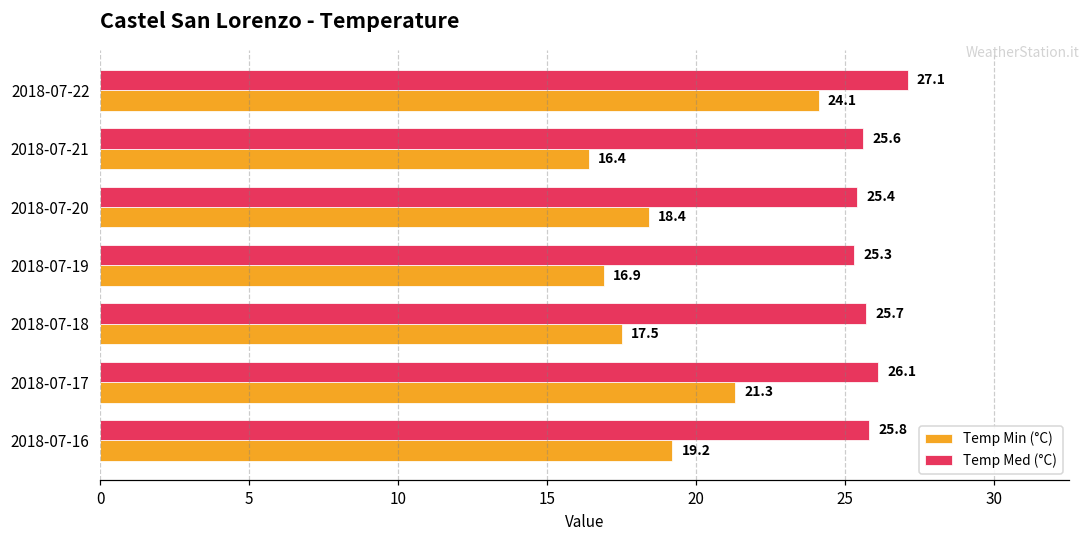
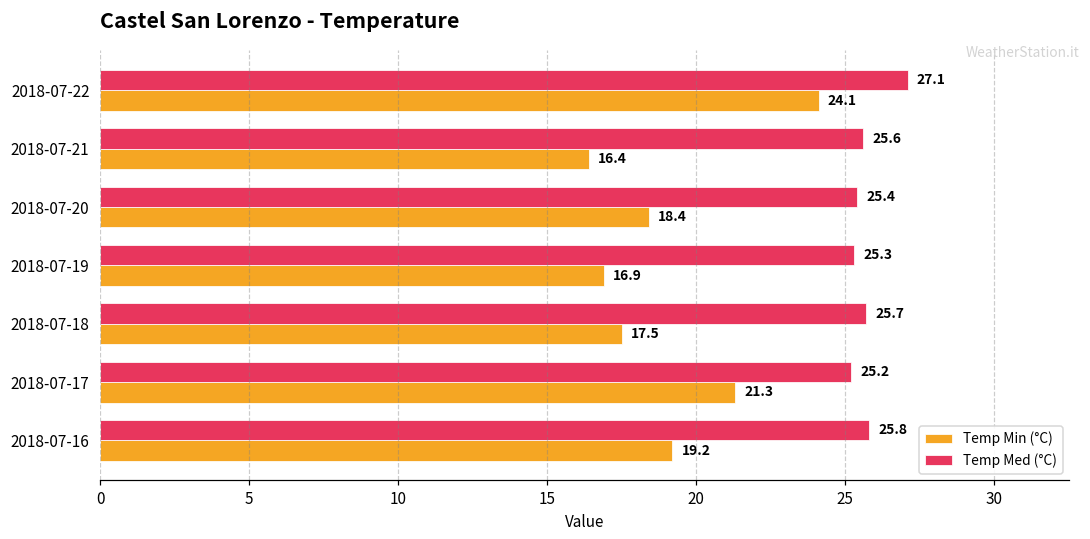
  {
    "Temp Min (°C)": {
      "2018-07-22": 24.1,
      "2018-07-21": 16.4,
      "2018-07-20": 18.4,
      "2018-07-19": 16.9,
      "2018-07-18": 17.5,
      "2018-07-17": 21.3,
      "2018-07-16": 19.2
    },
    "Temp Med (°C)": {
      "2018-07-22": 27.1,
      "2018-07-21": 25.6,
      "2018-07-20": 25.4,
      "2018-07-19": 25.3,
      "2018-07-18": 25.7,
-     "2018-07-17": 26.1,
+     "2018-07-17": 25.2,
      "2018-07-16": 25.8
    }
  }
